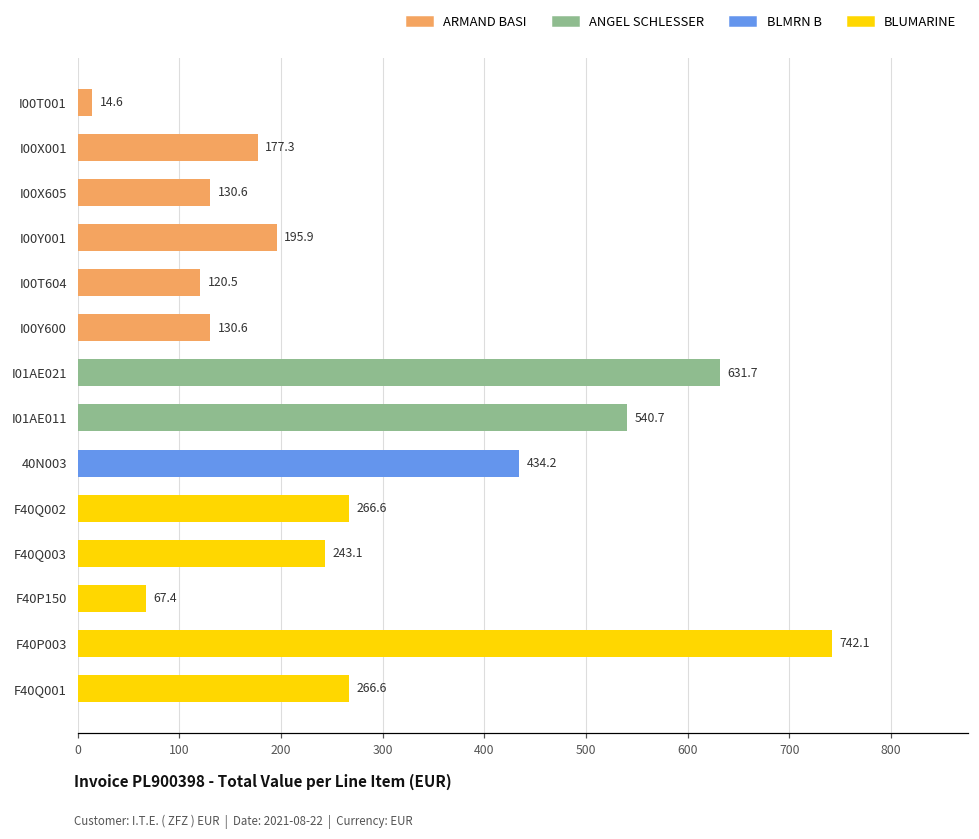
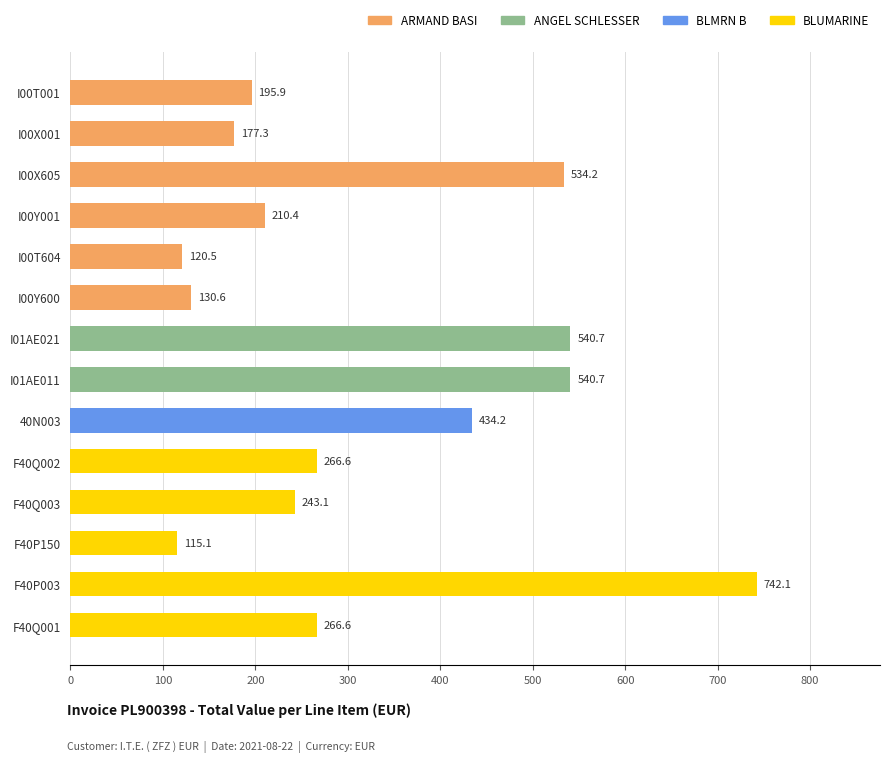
  {
-   "I00T001": 14.6,
+   "I00T001": 195.9,
    "I00X001": 177.3,
-   "I00X605": 130.6,
-   "I00Y001": 195.9,
+   "I00X605": 534.2,
+   "I00Y001": 210.4,
    "I00T604": 120.5,
    "I00Y600": 130.6,
-   "I01AE021": 631.7,
+   "I01AE021": 540.7,
    "I01AE011": 540.7,
    "40N003": 434.2,
    "F40Q002": 266.6,
    "F40Q003": 243.1,
-   "F40P150": 67.4,
+   "F40P150": 115.1,
    "F40P003": 742.1,
    "F40Q001": 266.6
  }
